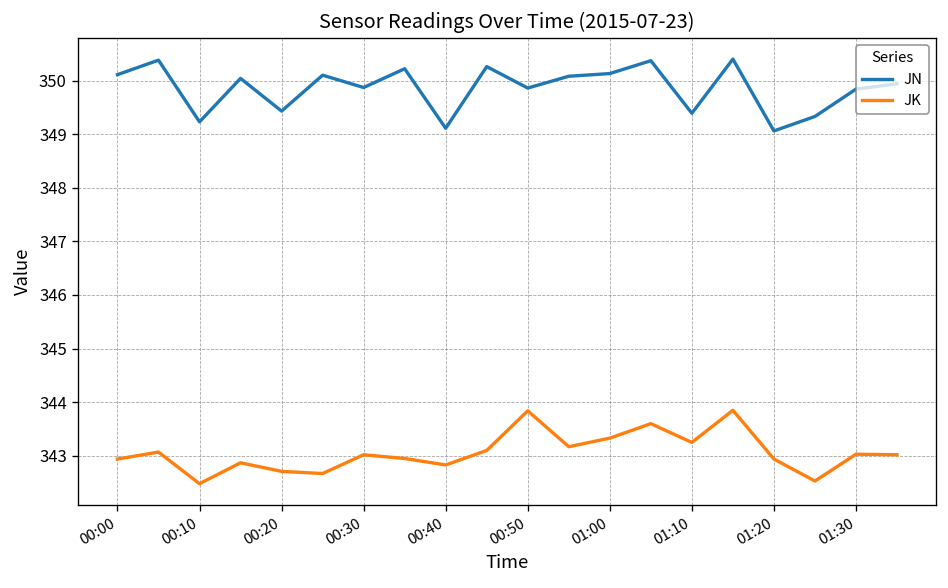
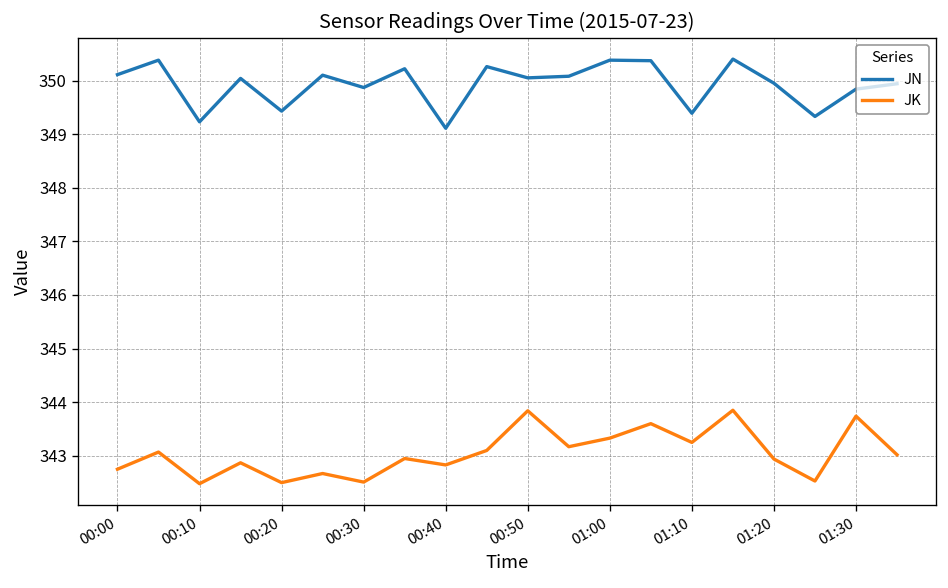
  {
    "JN": {
      "00:00": 350.1,
      "00:10": 349.2,
      "00:20": 349.4,
      "00:30": 349.9,
      "00:40": 349.1,
-     "00:50": 349.9,
-     "01:00": 350.1,
+     "00:50": 350.1,
+     "01:00": 350.4,
      "01:10": 349.4,
-     "01:20": 349.1
+     "01:20": 350.0
    },
    "JK": {
-     "00:00": 342.9,
+     "00:00": 342.8,
      "00:10": 342.5,
-     "00:20": 342.7,
-     "00:30": 343.0,
+     "00:20": 342.5,
+     "00:30": 342.5,
      "00:40": 342.8,
      "00:50": 343.8,
      "01:00": 343.3,
      "01:10": 343.3,
      "01:20": 342.9,
-     "01:30": 343.0
+     "01:30": 343.7
    }
  }
